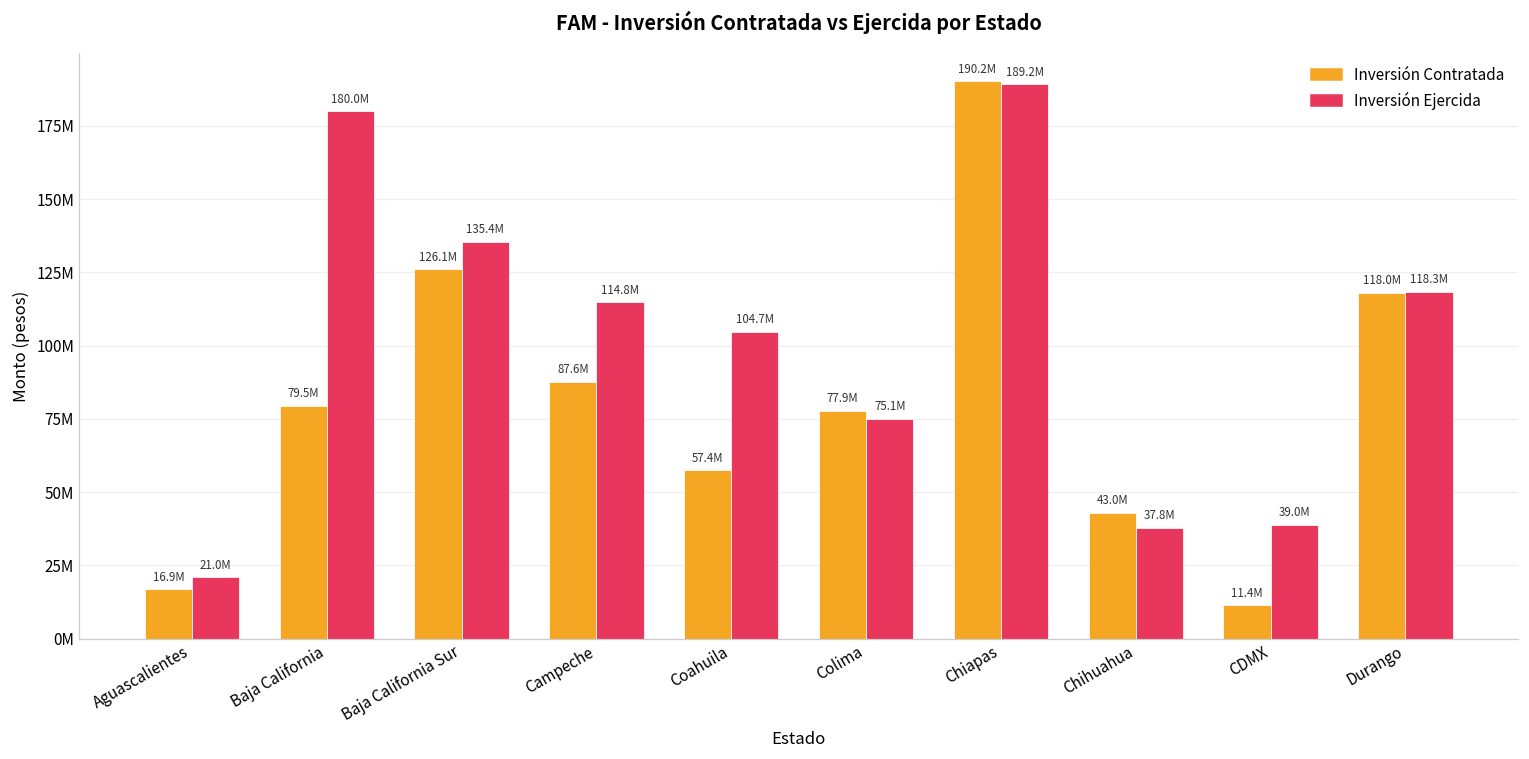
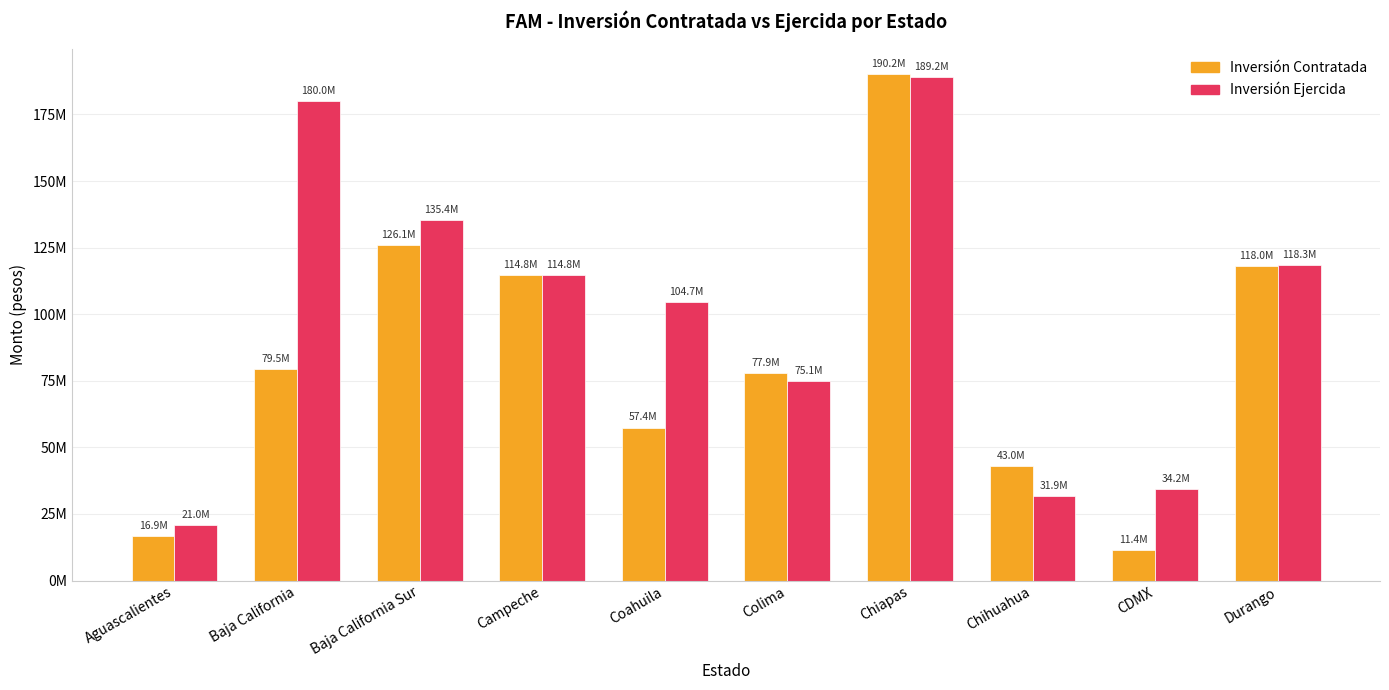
  {
    "Inversión Contratada": {
      "Aguascalientes": "16.9M",
      "Baja California": "79.5M",
      "Baja California Sur": "126.1M",
-     "Campeche": "87.6M",
+     "Campeche": "114.8M",
      "Coahuila": "57.4M",
      "Colima": "77.9M",
      "Chiapas": "190.2M",
      "Chihuahua": "43.0M",
      "CDMX": "11.4M",
      "Durango": "118.0M"
    },
    "Inversión Ejercida": {
      "Aguascalientes": "21.0M",
      "Baja California": "180.0M",
      "Baja California Sur": "135.4M",
      "Campeche": "114.8M",
      "Coahuila": "104.7M",
      "Colima": "75.1M",
      "Chiapas": "189.2M",
-     "Chihuahua": "37.8M",
-     "CDMX": "39.0M",
+     "Chihuahua": "31.9M",
+     "CDMX": "34.2M",
      "Durango": "118.3M"
    }
  }
